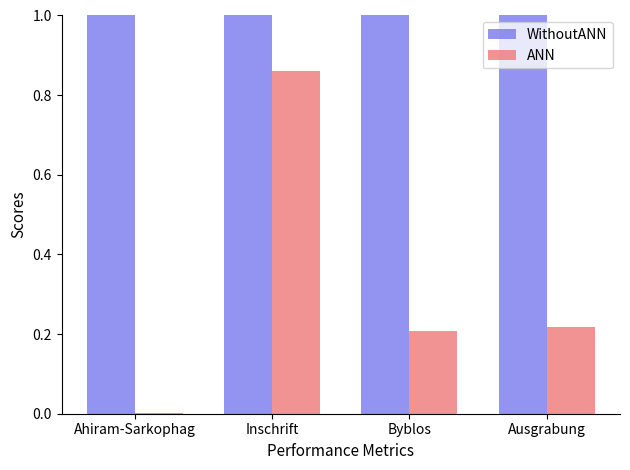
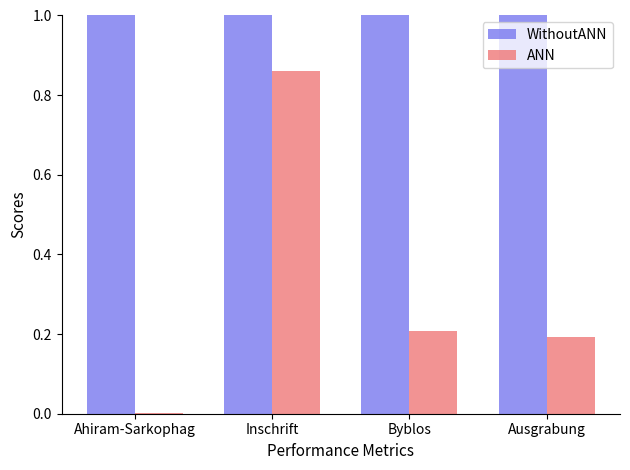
  {
    "WithoutANN": {
      "Ahiram-Sarkophag": 1.00,
      "Inschrift": 1.00,
      "Byblos": 1.00,
      "Ausgrabung": 1.00
    },
    "ANN": {
      "Inschrift": 0.86,
      "Byblos": 0.21,
-     "Ausgrabung": 0.22
+     "Ausgrabung": 0.19
    }
  }
